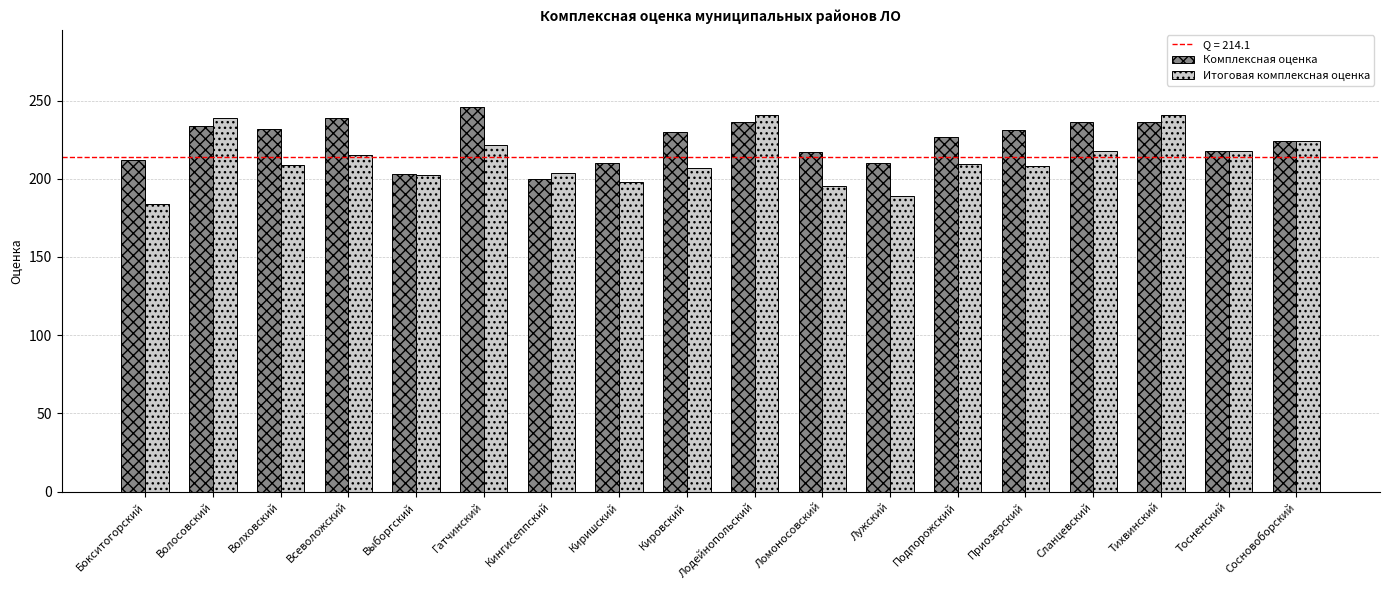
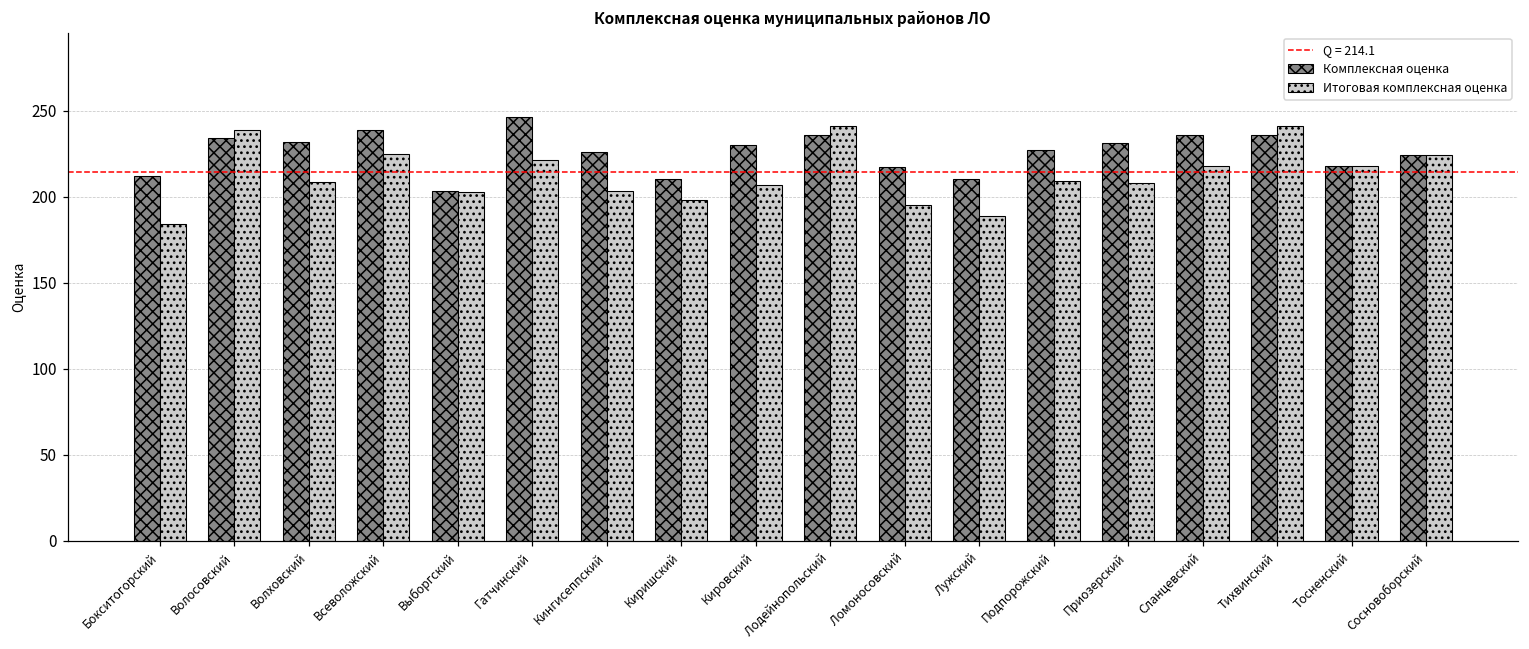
  {
    "Комплексная оценка": {
      "Бокситогорский": 212,
      "Волосовский": 234,
      "Волховский": 232,
      "Всеволожский": 239,
      "Выборгский": 203,
      "Гатчинский": 246,
-     "Кингисеппский": 200,
+     "Кингисеппский": 226,
      "Киришский": 210,
      "Кировский": 230,
      "Лодейнопольский": 236,
      "Ломоносовский": 217,
      "Лужский": 210,
      "Подпорожский": 227,
      "Приозерский": 231,
      "Сланцевский": 236,
      "Тихвинский": 236,
      "Тосненский": 218,
      "Сосновоборский": 224
    },
    "Итоговая комплексная оценка": {
      "Бокситогорский": 184,
      "Волосовский": 239,
      "Волховский": 209,
-     "Всеволожский": 215,
+     "Всеволожский": 225,
      "Выборгский": 203,
      "Гатчинский": 221,
      "Кингисеппский": 203,
      "Киришский": 198,
      "Кировский": 207,
      "Лодейнопольский": 241,
      "Ломоносовский": 195,
      "Лужский": 189,
      "Подпорожский": 209,
      "Приозерский": 208,
      "Сланцевский": 218,
      "Тихвинский": 241,
      "Тосненский": 218,
      "Сосновоборский": 224
    }
  }
